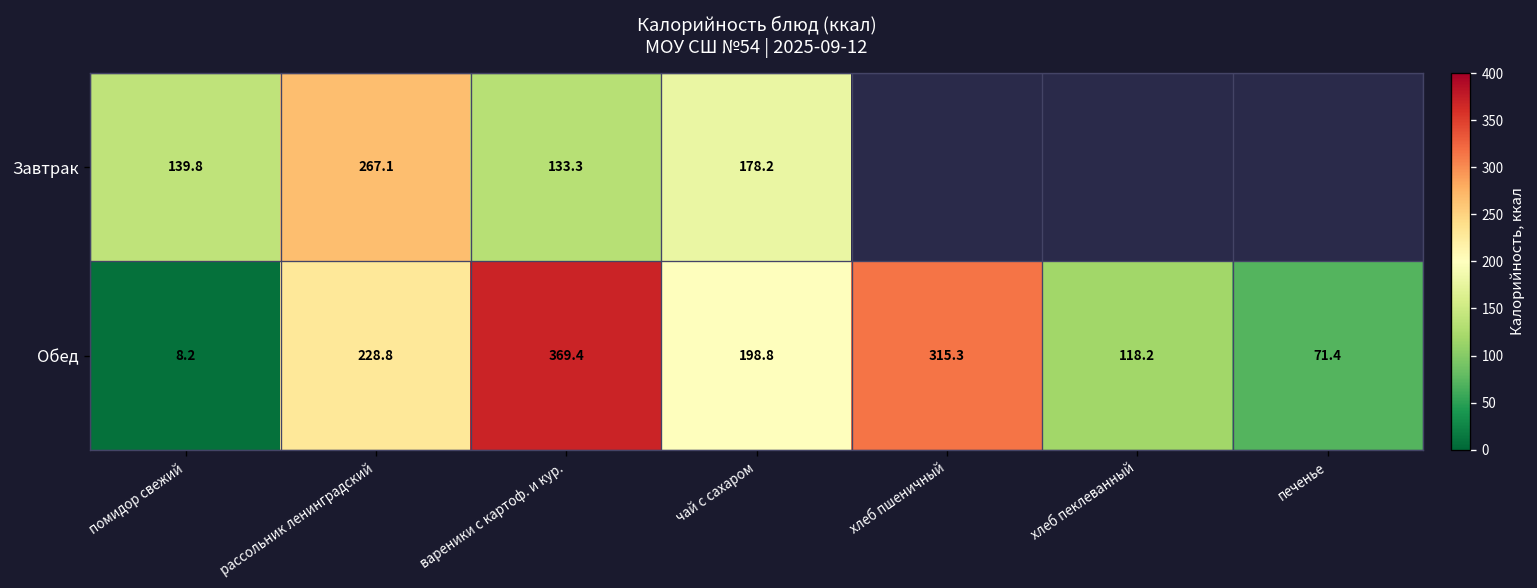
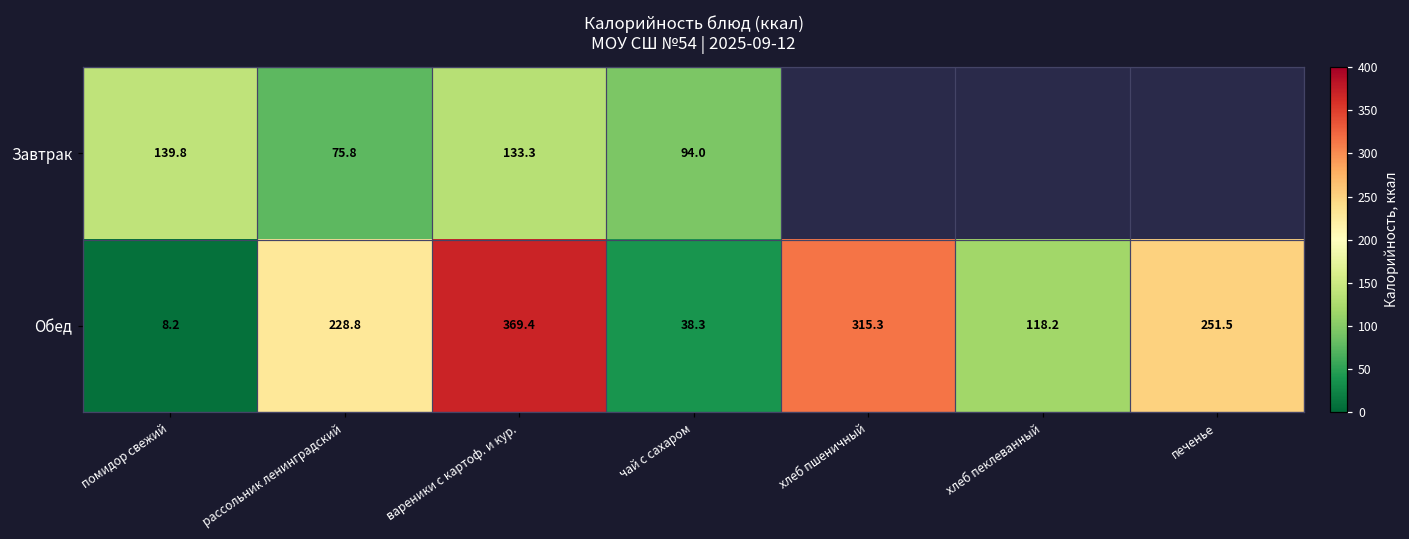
  {
    "Завтрак": {
      "помидор свежий": 139.8,
-     "рассольник ленинградский": 267.1,
+     "рассольник ленинградский": 75.8,
      "вареники с картоф. и кур.": 133.3,
-     "чай с сахаром": 178.2
+     "чай с сахаром": 94.0
    },
    "Обед": {
      "помидор свежий": 8.2,
      "рассольник ленинградский": 228.8,
      "вареники с картоф. и кур.": 369.4,
-     "чай с сахаром": 198.8,
+     "чай с сахаром": 38.3,
      "хлеб пшеничный": 315.3,
      "хлеб пеклеванный": 118.2,
-     "печенье": 71.4
+     "печенье": 251.5
    }
  }
